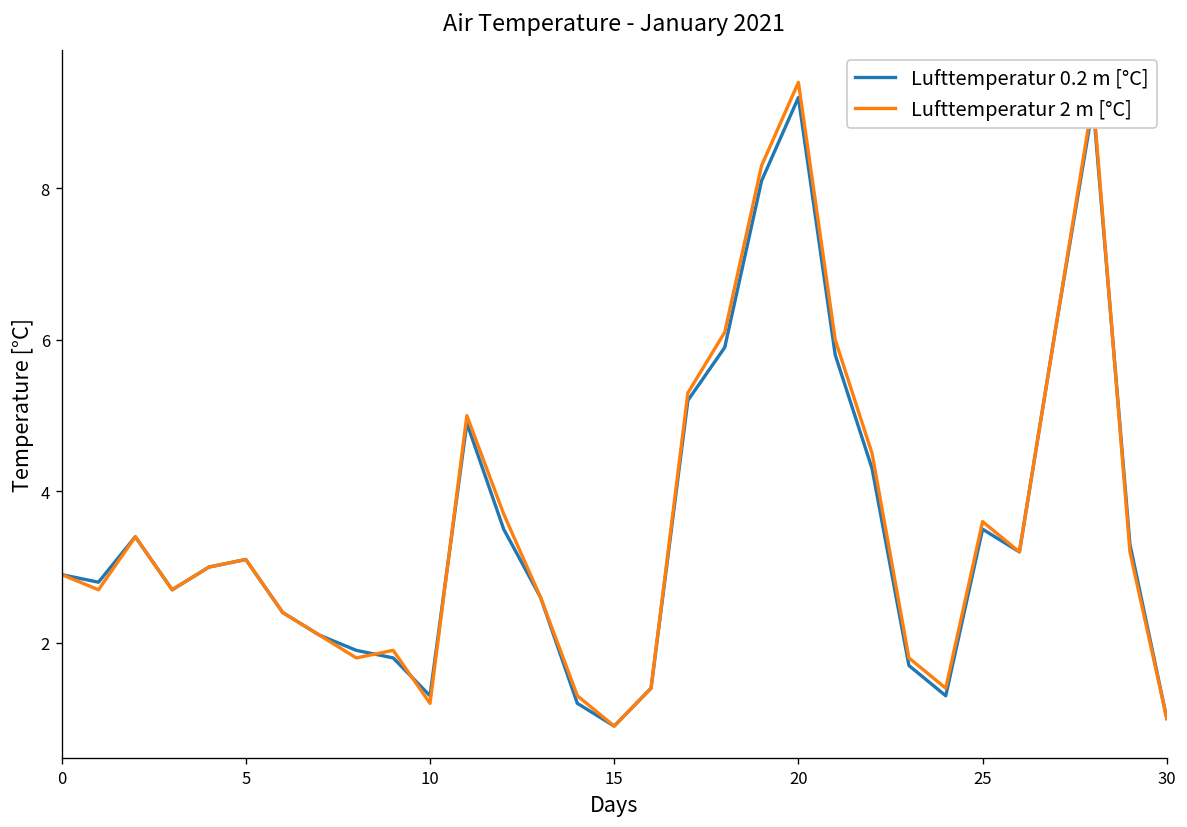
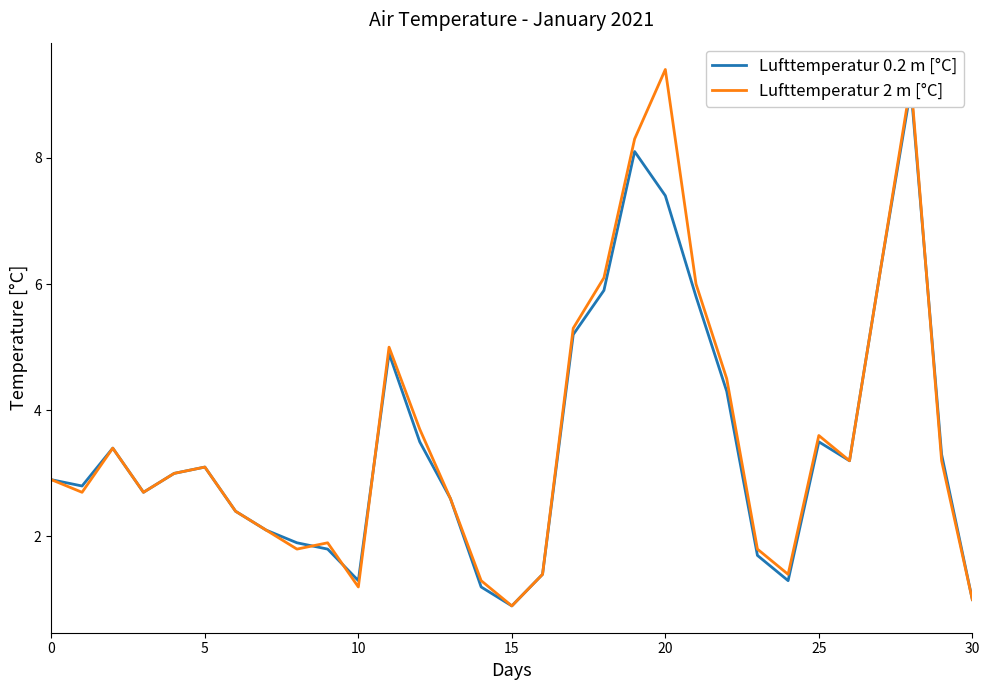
  {
    "Lufttemperatur 0.2 m [°C]": {
      "10": 1.3,
-     "20": 9.2,
+     "20": 7.4,
      "25": 3.5
    },
    "Lufttemperatur 2 m [°C]": {
      "10": 1.2,
      "20": 9.4,
      "25": 3.6
    }
  }
